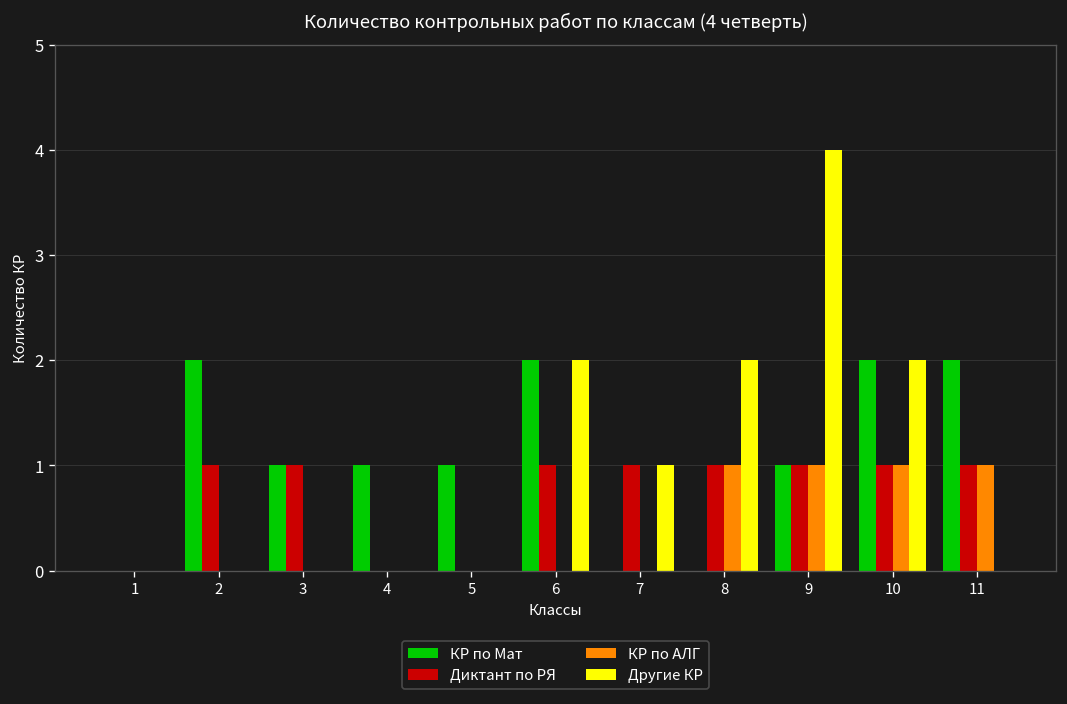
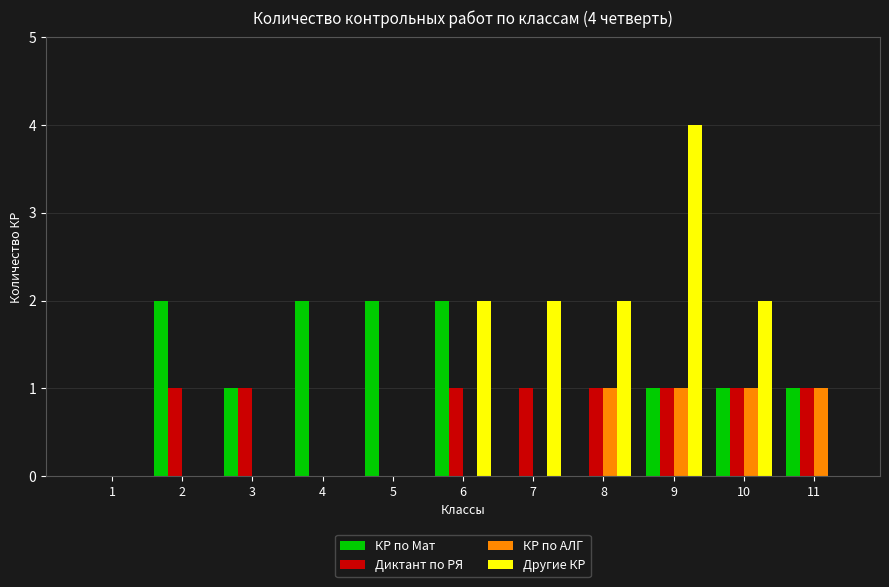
  {
    "КР по Мат": {
      "1": 0,
      "2": 2,
      "3": 1,
-     "4": 1,
-     "5": 1,
+     "4": 2,
+     "5": 2,
      "6": 2,
      "7": 0,
      "8": 0,
      "9": 1,
-     "10": 2,
-     "11": 2
+     "10": 1,
+     "11": 1
    },
    "Диктант по РЯ": {
      "1": 0,
      "2": 1,
      "3": 1,
      "4": 0,
      "5": 0,
      "6": 1,
      "7": 1,
      "8": 1,
      "9": 1,
      "10": 1,
      "11": 1
    },
    "КР по АЛГ": {
      "1": 0,
      "2": 0,
      "3": 0,
      "4": 0,
      "5": 0,
      "6": 0,
      "7": 0,
      "8": 1,
      "9": 1,
      "10": 1,
      "11": 1
    },
    "Другие КР": {
      "1": 0,
      "2": 0,
      "3": 0,
      "4": 0,
      "5": 0,
      "6": 2,
-     "7": 1,
+     "7": 2,
      "8": 2,
      "9": 4,
      "10": 2,
      "11": 0
    }
  }
